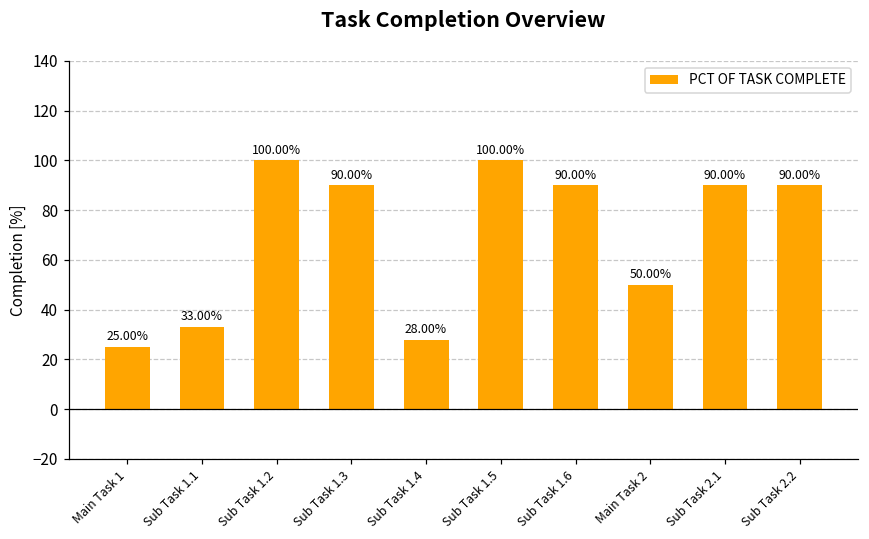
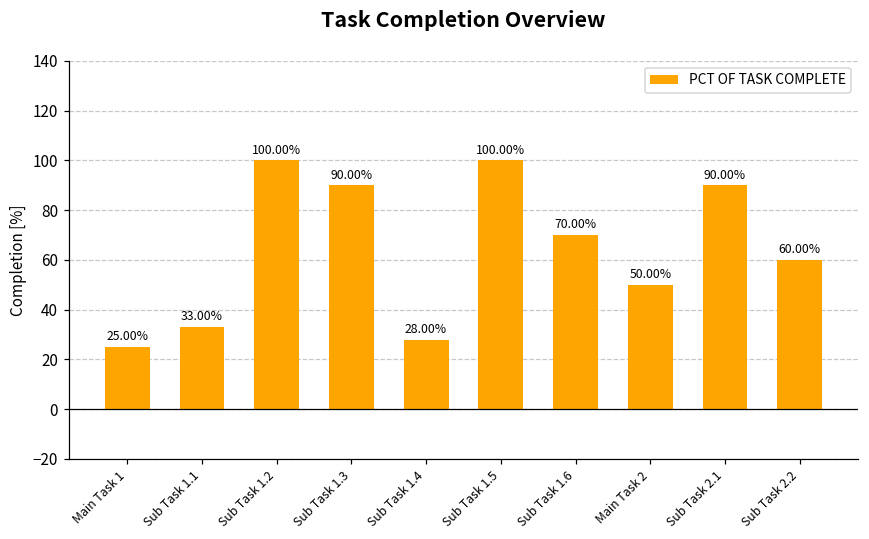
  {
    "Main Task 1": "25.00%",
    "Sub Task 1.1": "33.00%",
    "Sub Task 1.2": "100.00%",
    "Sub Task 1.3": "90.00%",
    "Sub Task 1.4": "28.00%",
    "Sub Task 1.5": "100.00%",
-   "Sub Task 1.6": "90.00%",
+   "Sub Task 1.6": "70.00%",
    "Main Task 2": "50.00%",
    "Sub Task 2.1": "90.00%",
-   "Sub Task 2.2": "90.00%"
+   "Sub Task 2.2": "60.00%"
  }
